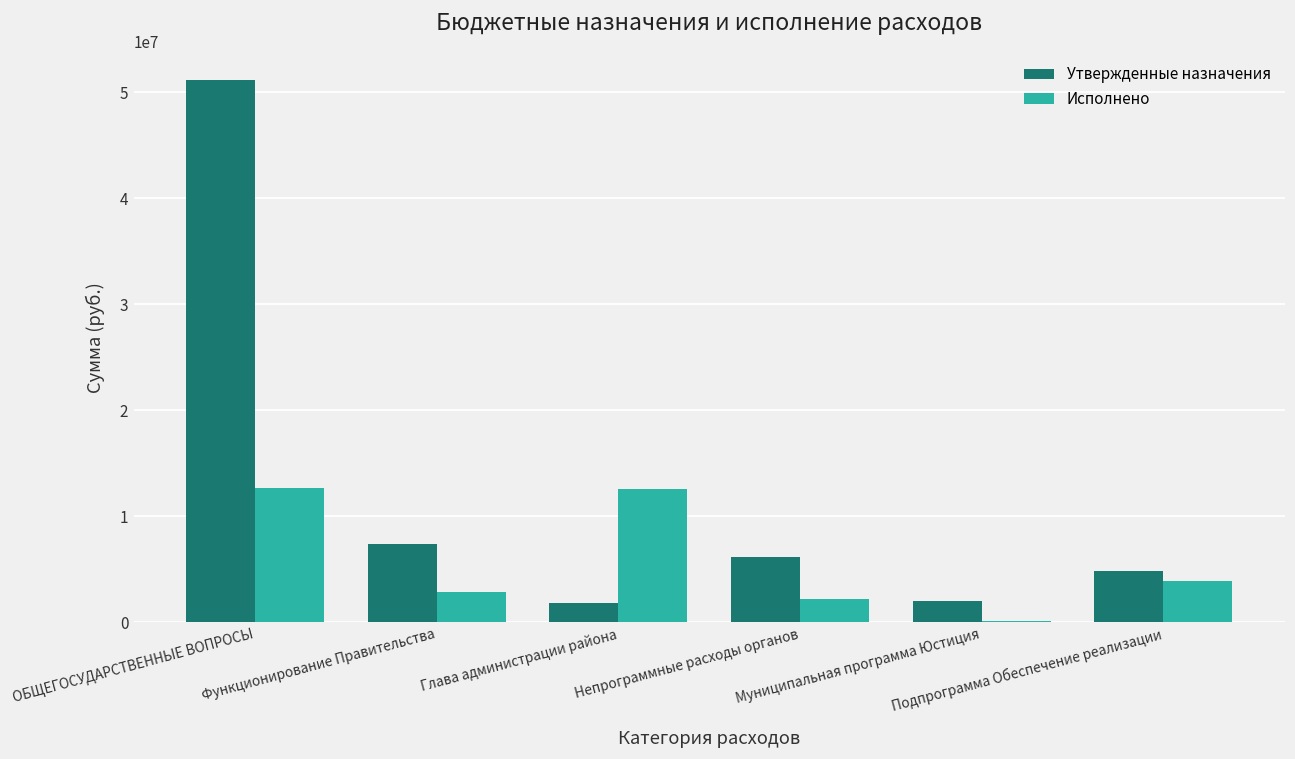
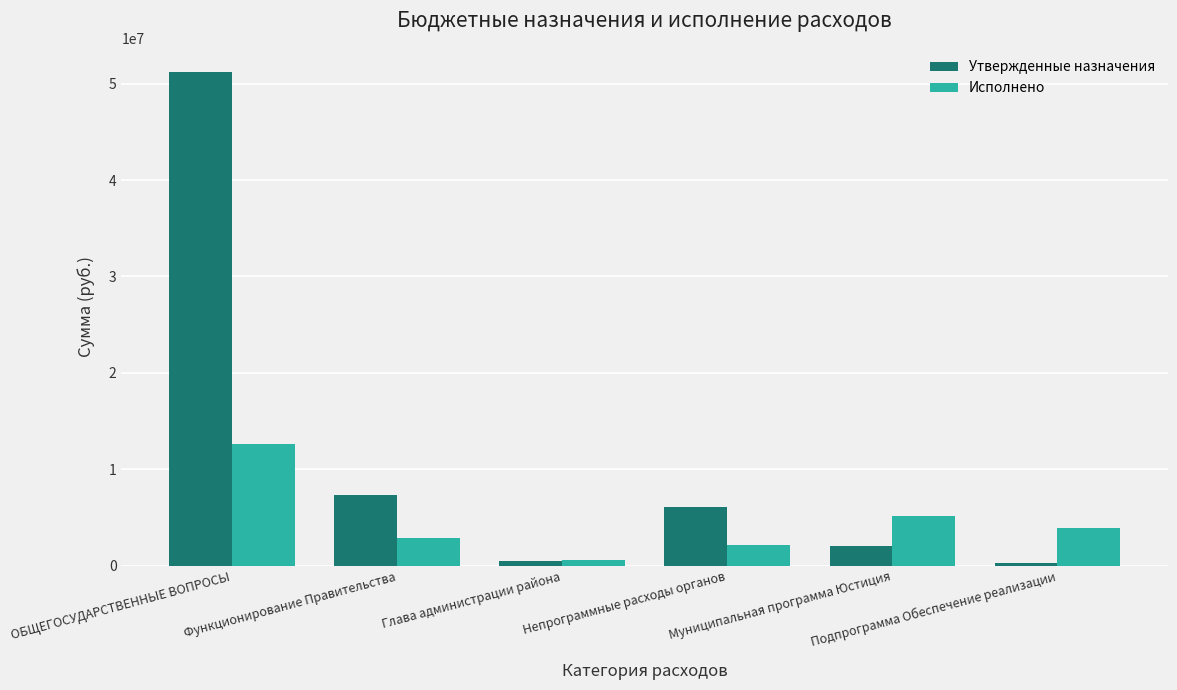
  {
    "Утвержденные назначения": {
      "ОБЩЕГОСУДАРСТВЕННЫЕ ВОПРОСЫ": 51000000,
      "Функционирование Правительства": 7000000,
-     "Глава администрации района": 2000000,
+     "Глава администрации района": 0,
      "Непрограммные расходы органов": 6000000,
      "Муниципальная программа Юстиция": 2000000,
-     "Подпрограмма Обеспечение реализации": 5000000
+     "Подпрограмма Обеспечение реализации": 0
    },
    "Исполнено": {
      "ОБЩЕГОСУДАРСТВЕННЫЕ ВОПРОСЫ": 13000000,
      "Функционирование Правительства": 3000000,
-     "Глава администрации района": 13000000,
+     "Глава администрации района": 1000000,
      "Непрограммные расходы органов": 2000000,
-     "Муниципальная программа Юстиция": 0,
+     "Муниципальная программа Юстиция": 5000000,
      "Подпрограмма Обеспечение реализации": 4000000
    }
  }
